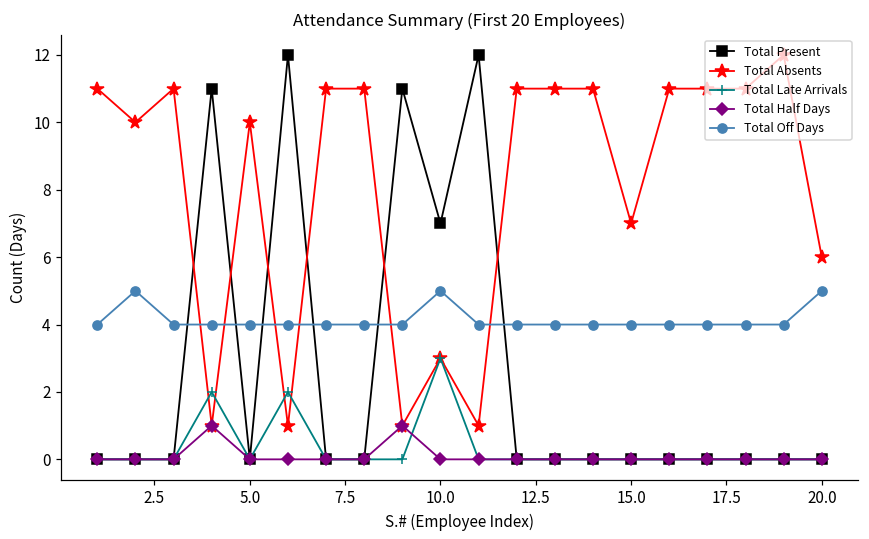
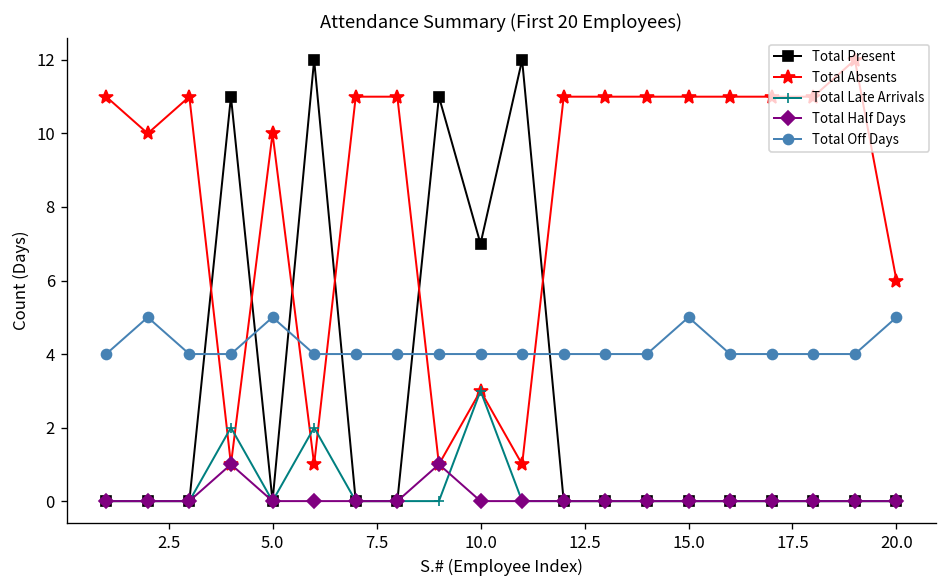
  {
    "Total Present": {
      "10.0": 7
    },
    "Total Absents": {
      "5.0": 10,
-     "15.0": 7,
+     "15.0": 11,
      "20.0": 6
    },
    "Total Half Days": {
      "10.0": 0
    },
    "Total Off Days": {
-     "5.0": 4,
-     "10.0": 5,
-     "15.0": 4,
+     "5.0": 5,
+     "10.0": 4,
+     "15.0": 5,
      "20.0": 5
    }
  }
